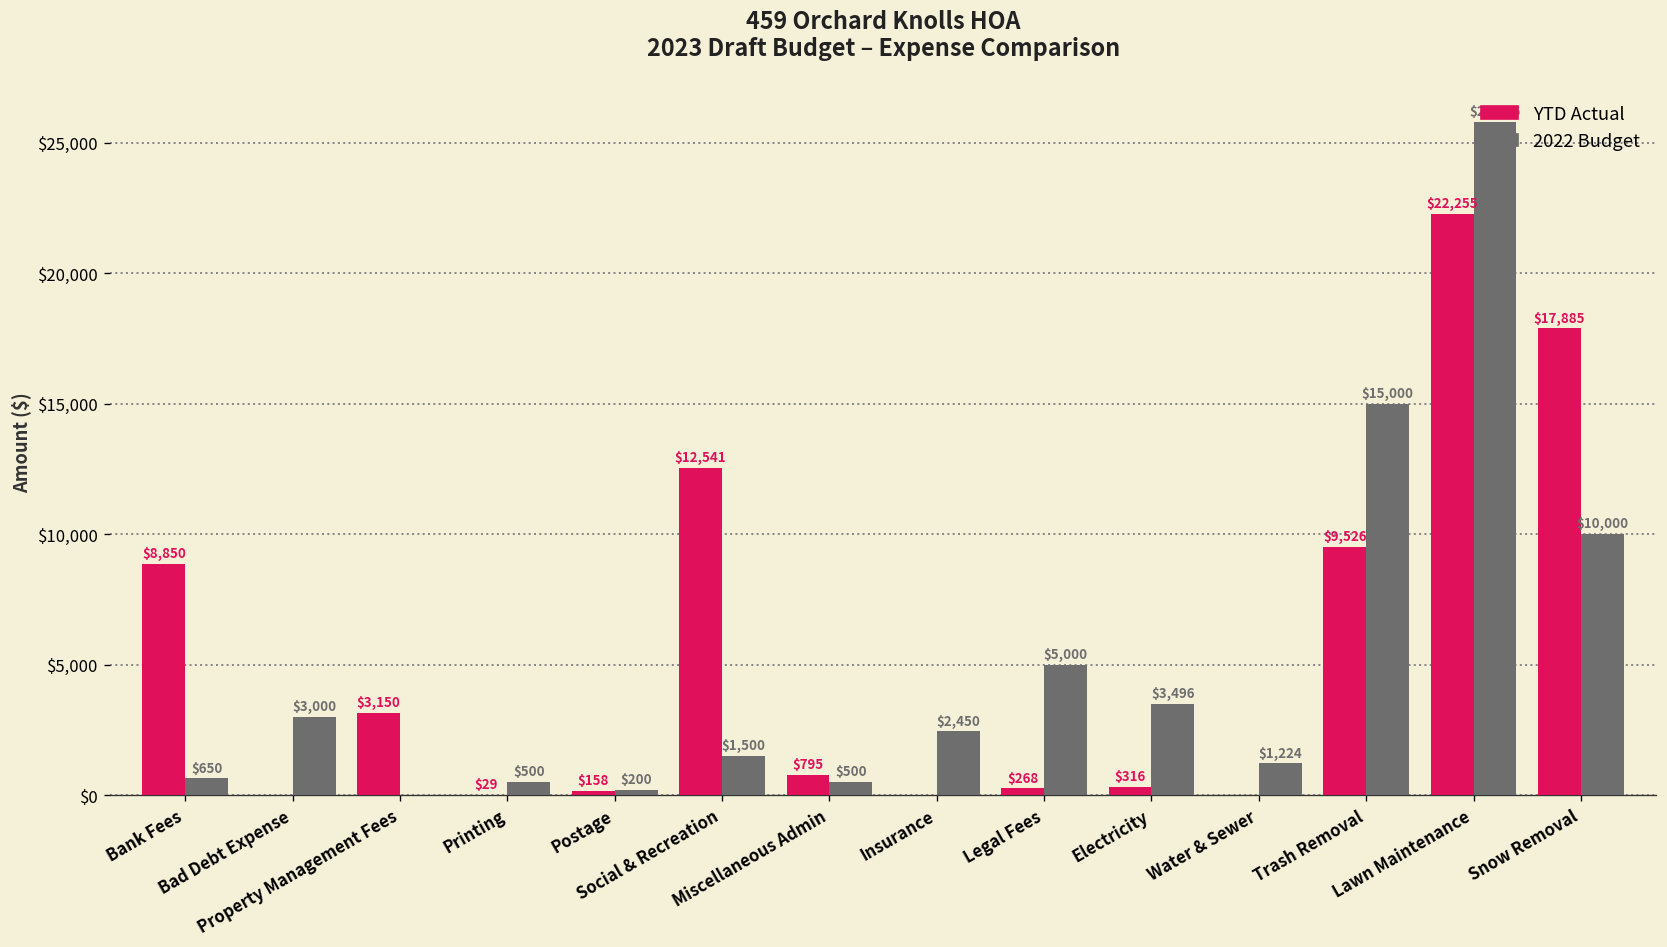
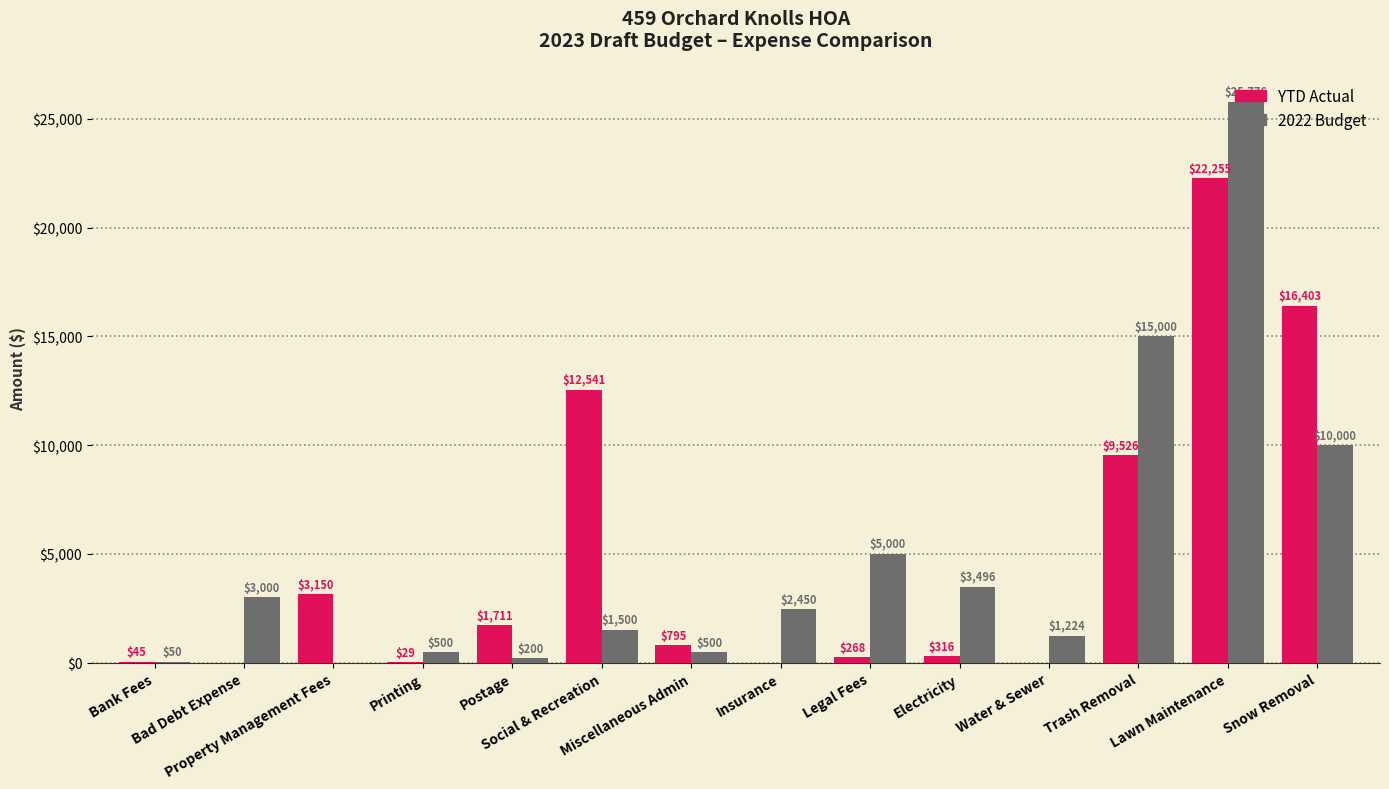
  {
    "YTD Actual": {
-     "Bank Fees": "$8,850",
+     "Bank Fees": "$45",
      "Property Management Fees": "$3,150",
      "Printing": "$29",
-     "Postage": "$158",
+     "Postage": "$1,711",
      "Social & Recreation": "$12,541",
      "Miscellaneous Admin": "$795",
      "Legal Fees": "$268",
      "Electricity": "$316",
      "Trash Removal": "$9,526",
      "Lawn Maintenance": "$22,255",
-     "Snow Removal": "$17,885"
+     "Snow Removal": "$16,403"
    },
    "2022 Budget": {
-     "Bank Fees": "$650",
+     "Bank Fees": "$50",
      "Bad Debt Expense": "$3,000",
      "Printing": "$500",
      "Postage": "$200",
      "Social & Recreation": "$1,500",
      "Miscellaneous Admin": "$500",
      "Insurance": "$2,450",
      "Legal Fees": "$5,000",
      "Electricity": "$3,496",
      "Water & Sewer": "$1,224",
      "Trash Removal": "$15,000",
      "Lawn Maintenance": "$25,776",
      "Snow Removal": "$10,000"
    }
  }
